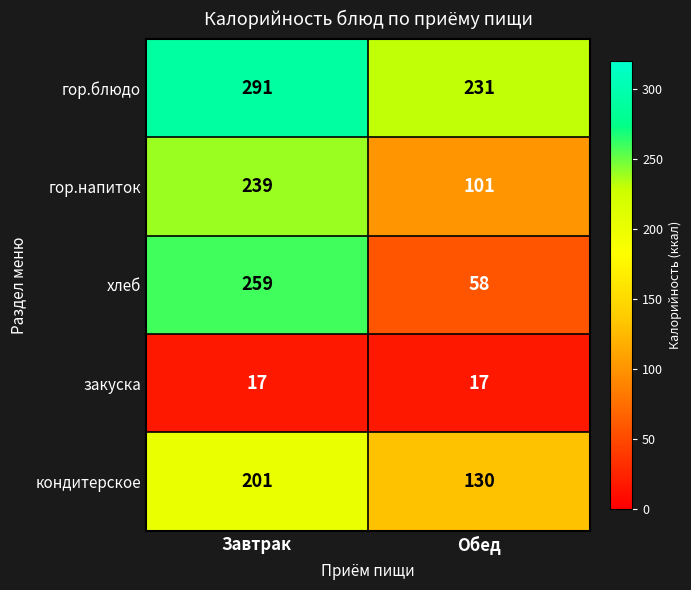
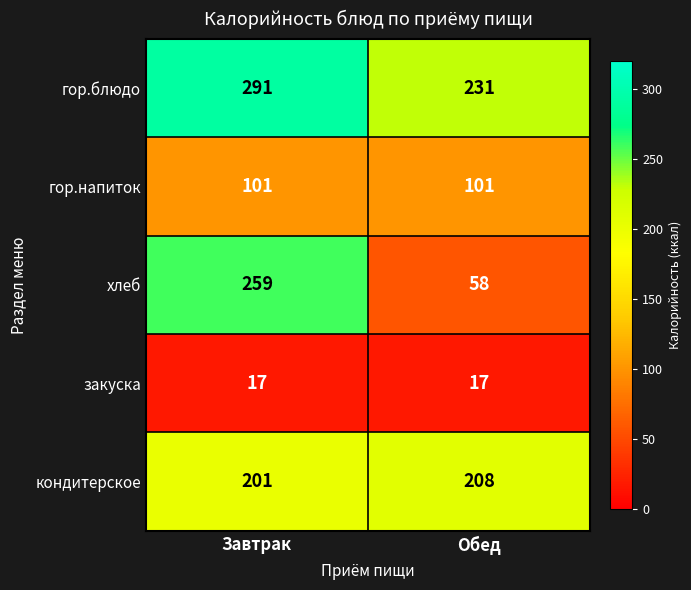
  {
    "гор.блюдо": {
      "Завтрак": 291,
      "Обед": 231
    },
    "гор.напиток": {
-     "Завтрак": 239,
+     "Завтрак": 101,
      "Обед": 101
    },
    "хлеб": {
      "Завтрак": 259,
      "Обед": 58
    },
    "закуска": {
      "Завтрак": 17,
      "Обед": 17
    },
    "кондитерское": {
      "Завтрак": 201,
-     "Обед": 130
+     "Обед": 208
    }
  }
